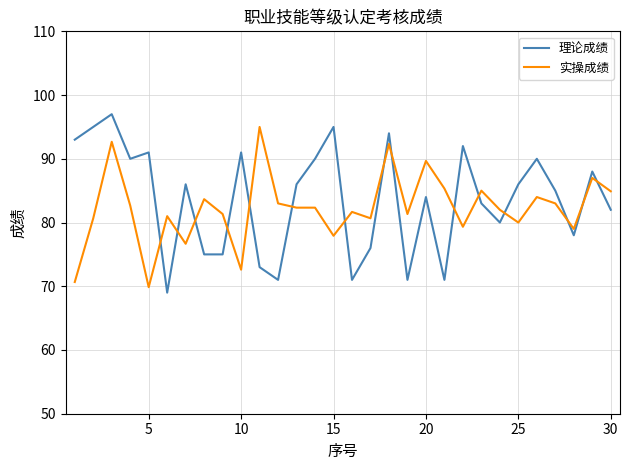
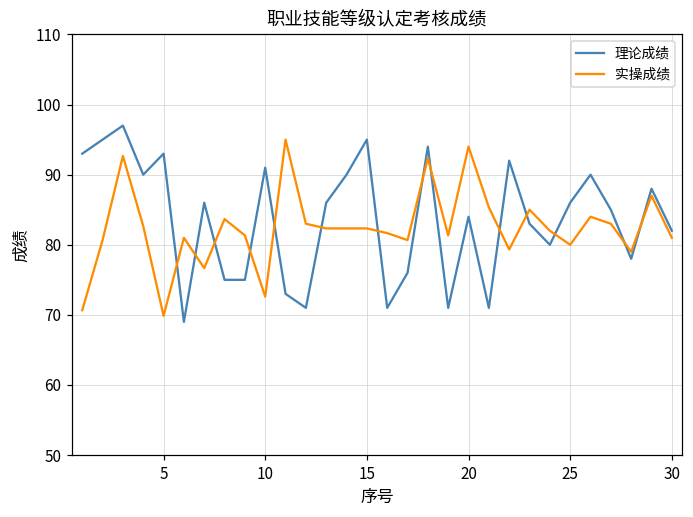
  {
    "理论成绩": {
-     "5": 91,
+     "5": 93,
      "10": 91,
      "15": 95,
      "20": 84,
      "25": 86,
      "30": 82
    },
    "实操成绩": {
      "5": 70,
      "10": 73,
-     "15": 78,
-     "20": 90,
+     "15": 82,
+     "20": 94,
      "25": 80,
-     "30": 85
+     "30": 81
    }
  }
